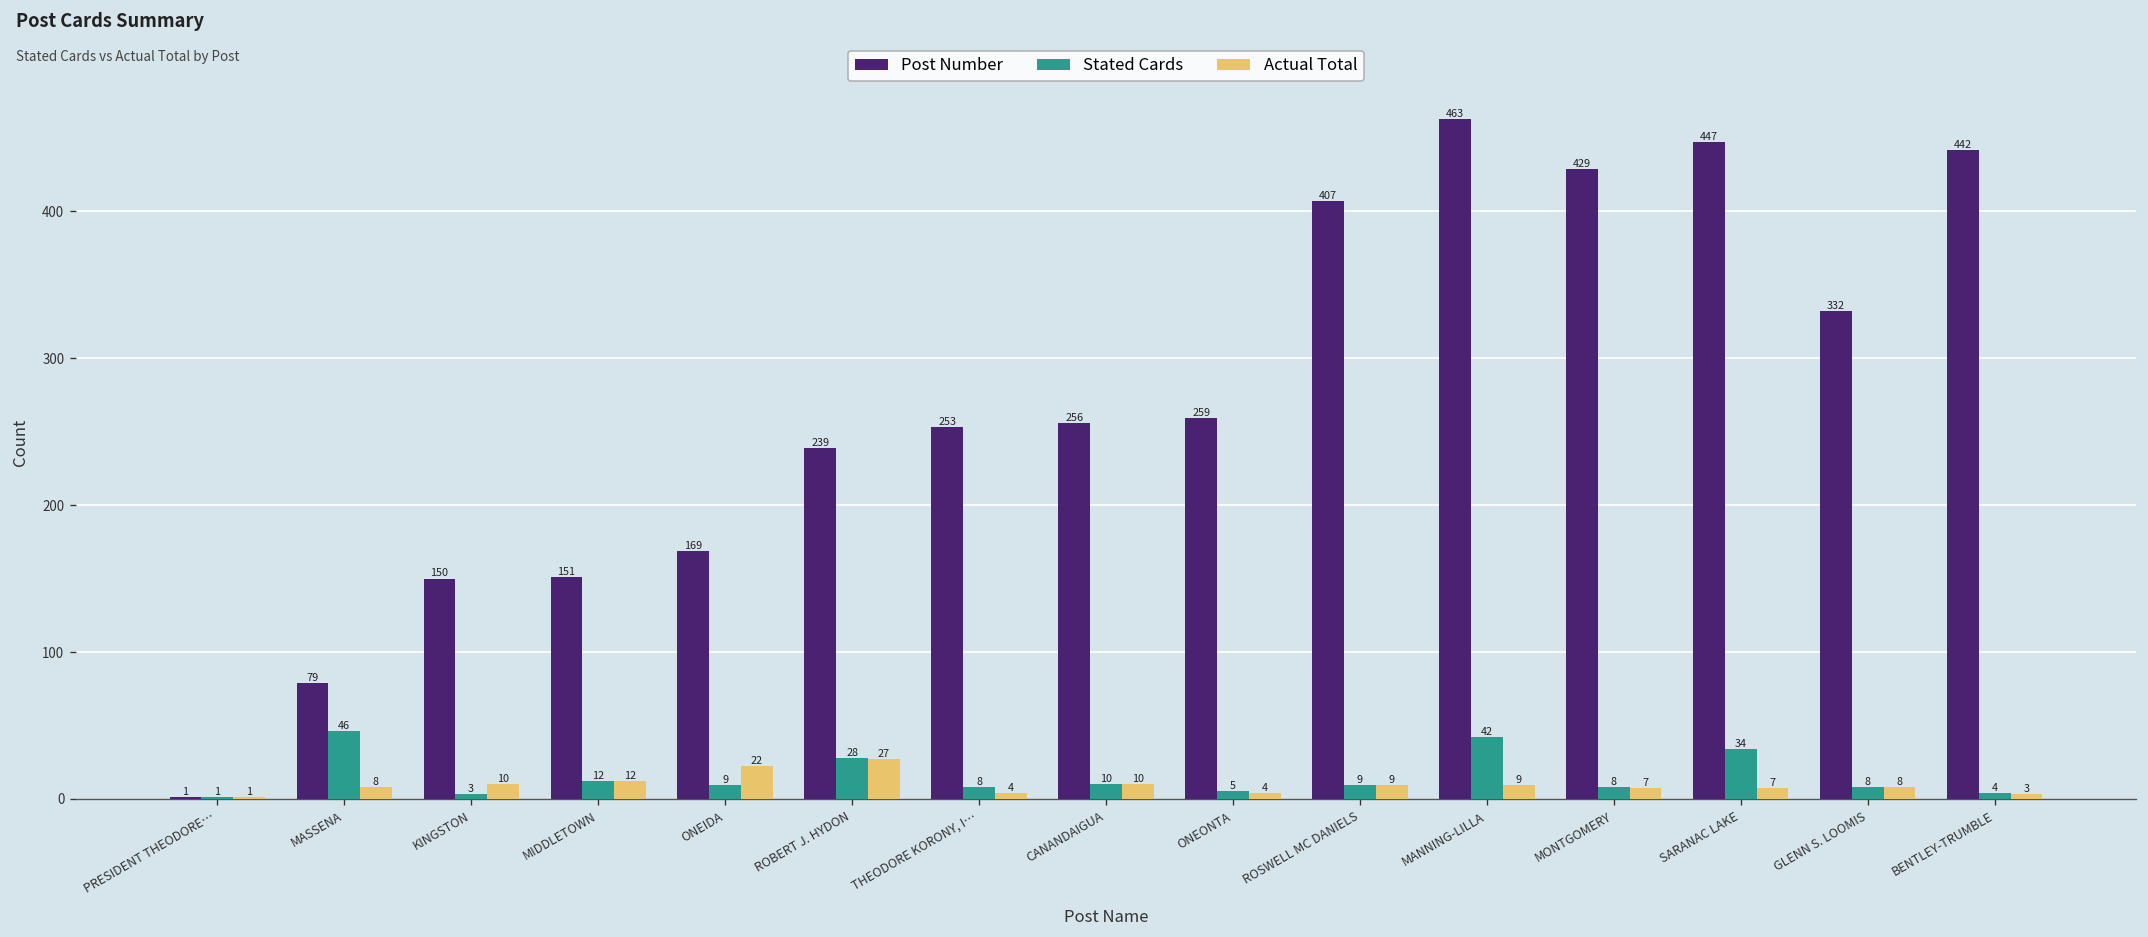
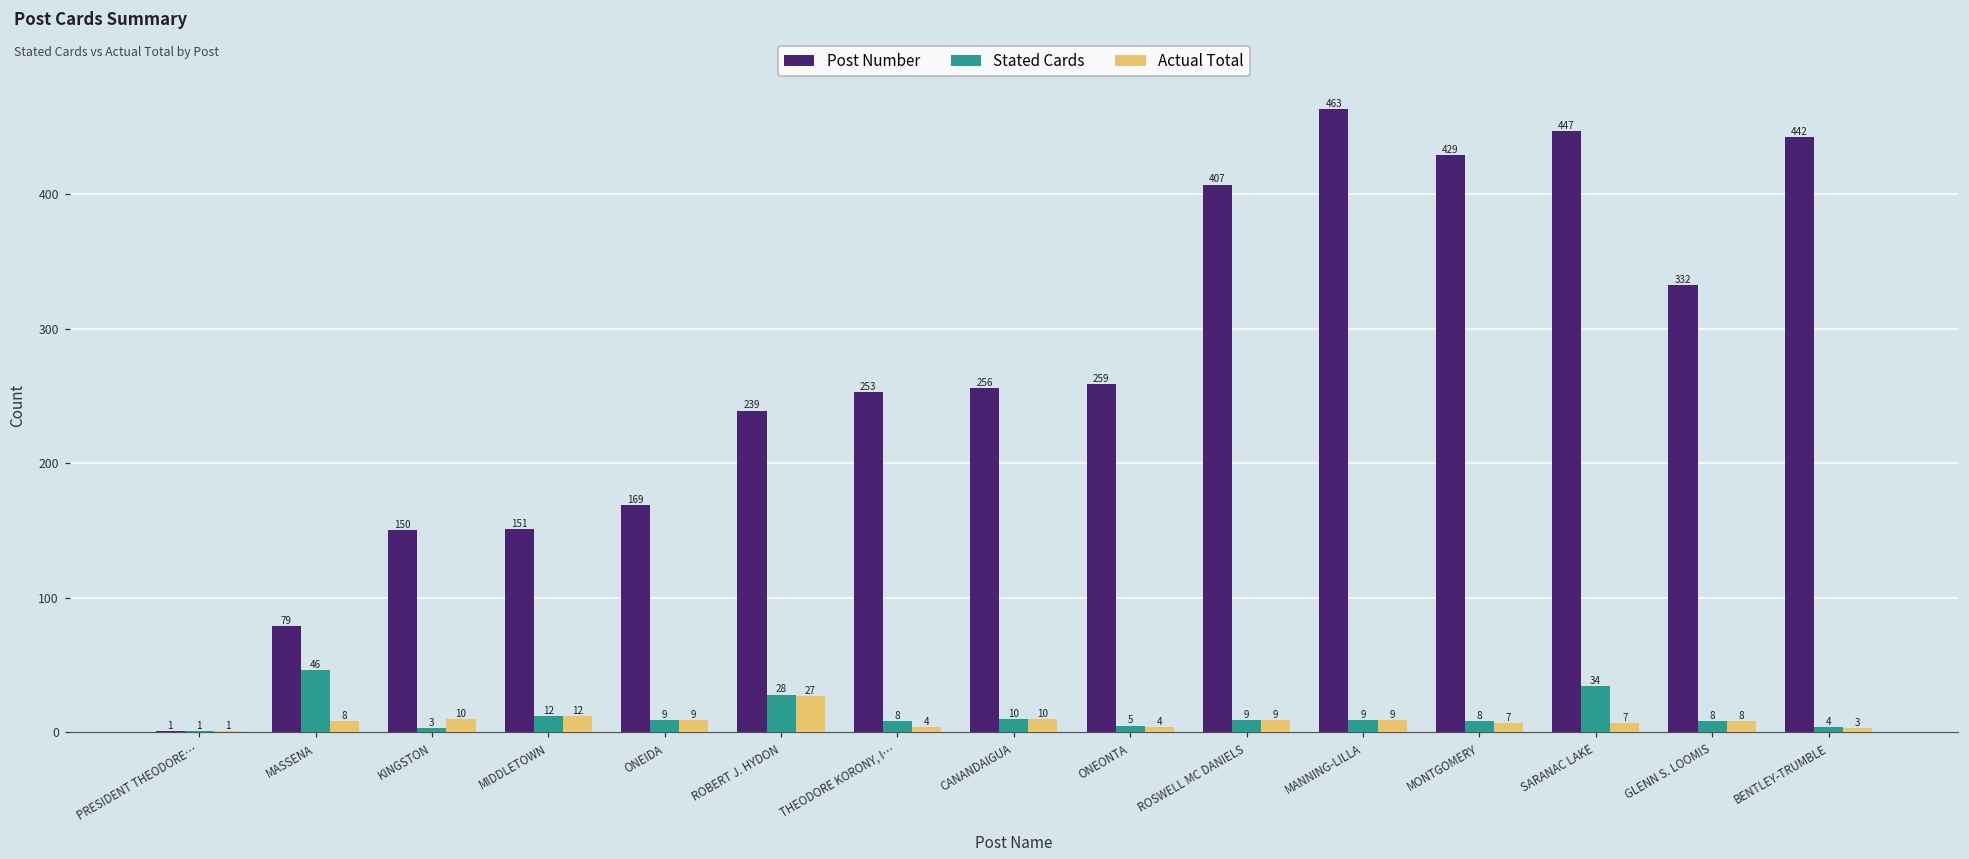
  {
    "Post Number": {
      "PRESIDENT THEODORE…": 1,
      "MASSENA": 79,
      "KINGSTON": 150,
      "MIDDLETOWN": 151,
      "ONEIDA": 169,
      "ROBERT J. HYDON": 239,
      "THEODORE KORONY, I…": 253,
      "CANANDAIGUA": 256,
      "ONEONTA": 259,
      "ROSWELL MC DANIELS": 407,
      "MANNING-LILLA": 463,
      "MONTGOMERY": 429,
      "SARANAC LAKE": 447,
      "GLENN S. LOOMIS": 332,
      "BENTLEY-TRUMBLE": 442
    },
    "Stated Cards": {
      "PRESIDENT THEODORE…": 1,
      "MASSENA": 46,
      "KINGSTON": 3,
      "MIDDLETOWN": 12,
      "ONEIDA": 9,
      "ROBERT J. HYDON": 28,
      "THEODORE KORONY, I…": 8,
      "CANANDAIGUA": 10,
      "ONEONTA": 5,
      "ROSWELL MC DANIELS": 9,
-     "MANNING-LILLA": 42,
+     "MANNING-LILLA": 9,
      "MONTGOMERY": 8,
      "SARANAC LAKE": 34,
      "GLENN S. LOOMIS": 8,
      "BENTLEY-TRUMBLE": 4
    },
    "Actual Total": {
      "PRESIDENT THEODORE…": 1,
      "MASSENA": 8,
      "KINGSTON": 10,
      "MIDDLETOWN": 12,
-     "ONEIDA": 22,
+     "ONEIDA": 9,
      "ROBERT J. HYDON": 27,
      "THEODORE KORONY, I…": 4,
      "CANANDAIGUA": 10,
      "ONEONTA": 4,
      "ROSWELL MC DANIELS": 9,
      "MANNING-LILLA": 9,
      "MONTGOMERY": 7,
      "SARANAC LAKE": 7,
      "GLENN S. LOOMIS": 8,
      "BENTLEY-TRUMBLE": 3
    }
  }
